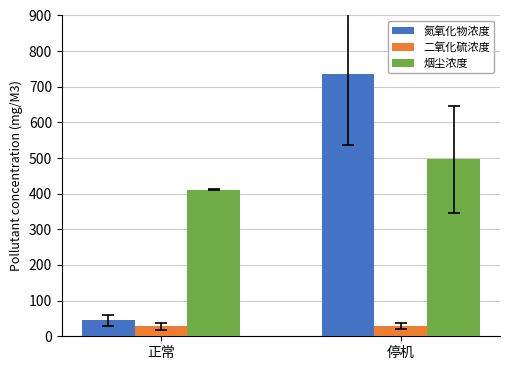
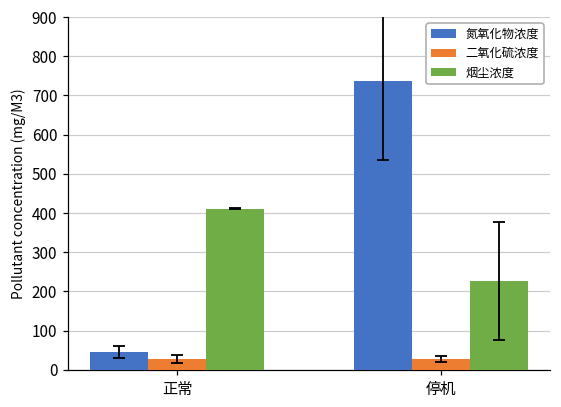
  {
    "二氧化硫浓度": {
      "正常": 30,
      "停机": 30
    },
    "烟尘浓度": {
      "正常": 410,
-     "停机": 500
+     "停机": 230
    }
  }
